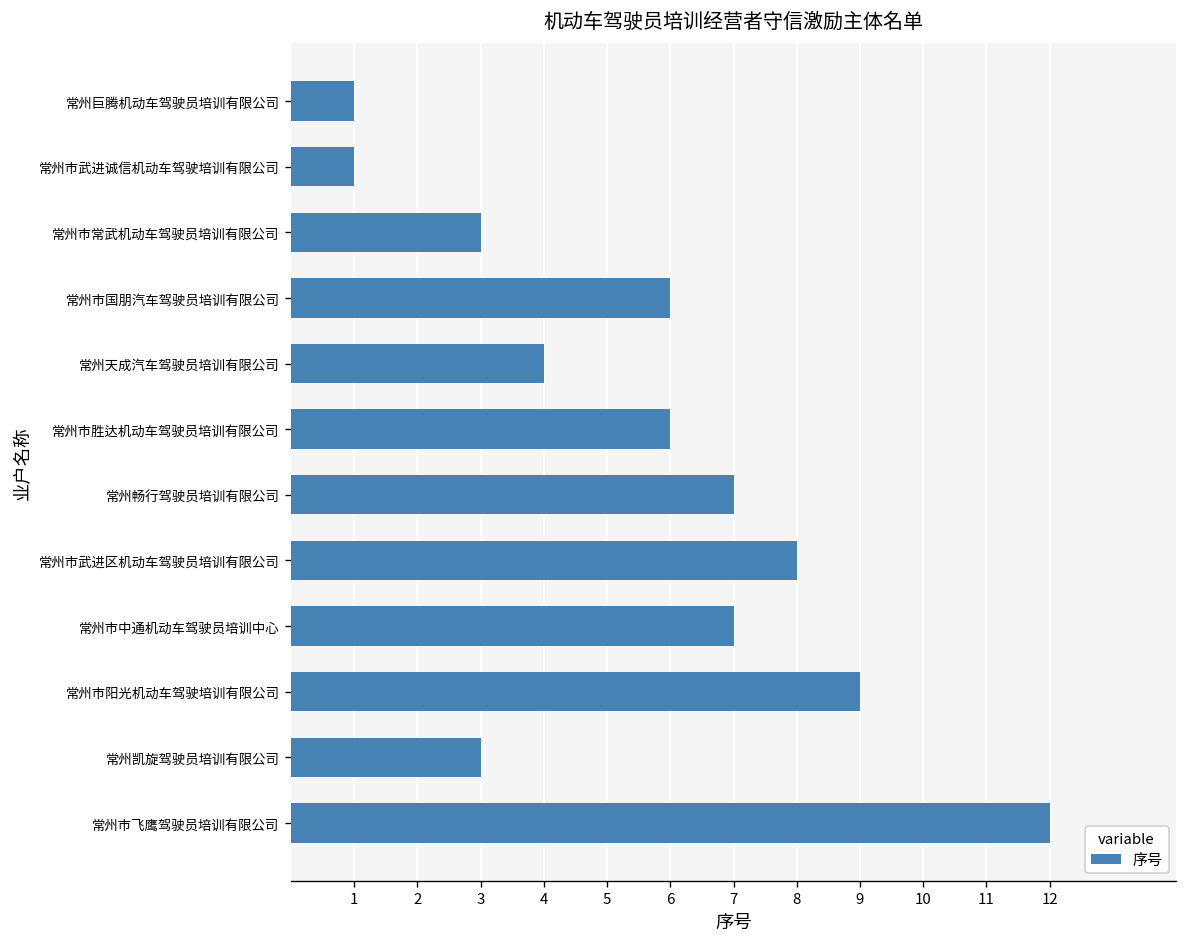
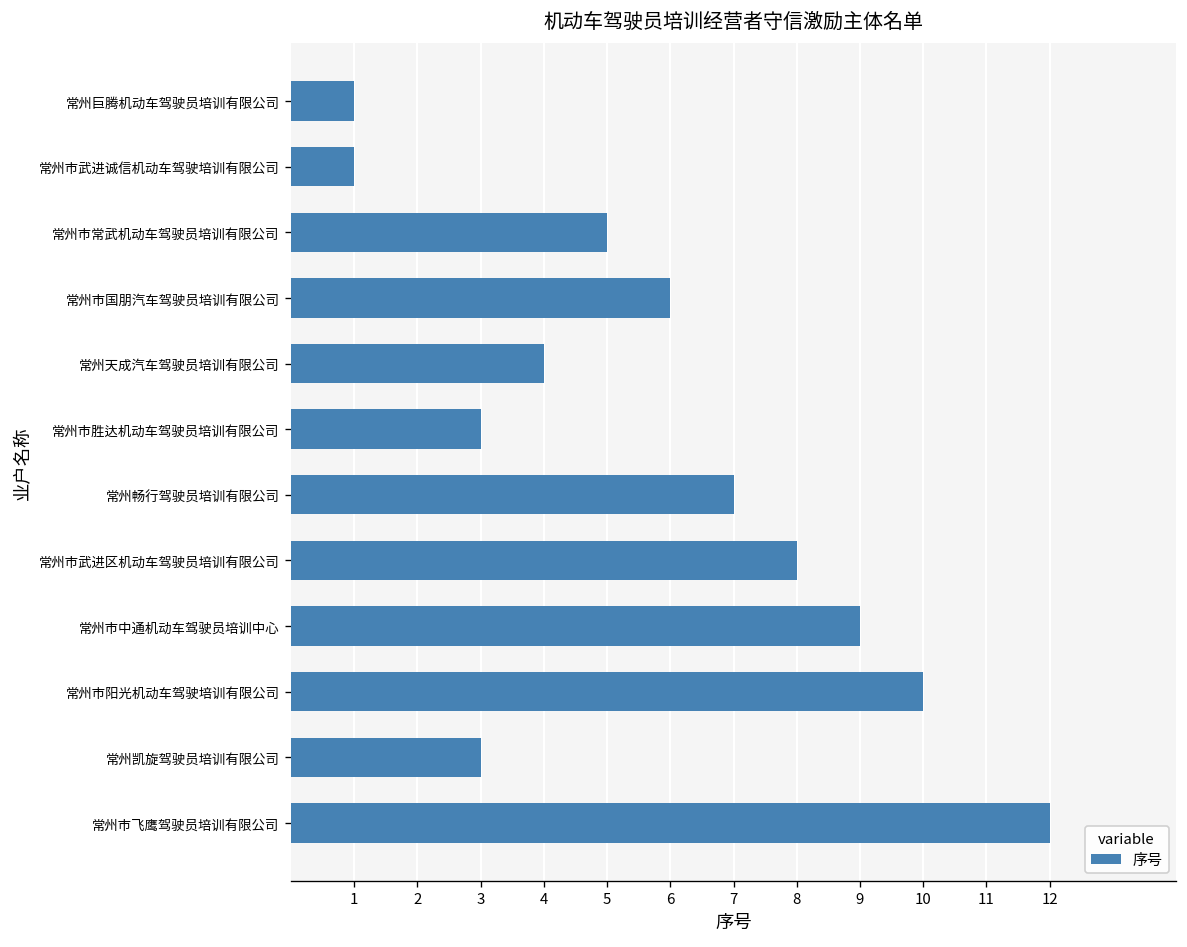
  {
    "常州巨腾机动车驾驶员培训有限公司": 1,
    "常州市武进诚信机动车驾驶培训有限公司": 1,
-   "常州市常武机动车驾驶员培训有限公司": 3,
+   "常州市常武机动车驾驶员培训有限公司": 5,
    "常州市国朋汽车驾驶员培训有限公司": 6,
    "常州天成汽车驾驶员培训有限公司": 4,
-   "常州市胜达机动车驾驶员培训有限公司": 6,
+   "常州市胜达机动车驾驶员培训有限公司": 3,
    "常州畅行驾驶员培训有限公司": 7,
    "常州市武进区机动车驾驶员培训有限公司": 8,
-   "常州市中通机动车驾驶员培训中心": 7,
-   "常州市阳光机动车驾驶培训有限公司": 9,
+   "常州市中通机动车驾驶员培训中心": 9,
+   "常州市阳光机动车驾驶培训有限公司": 10,
    "常州凯旋驾驶员培训有限公司": 3,
    "常州市飞鹰驾驶员培训有限公司": 12
  }
